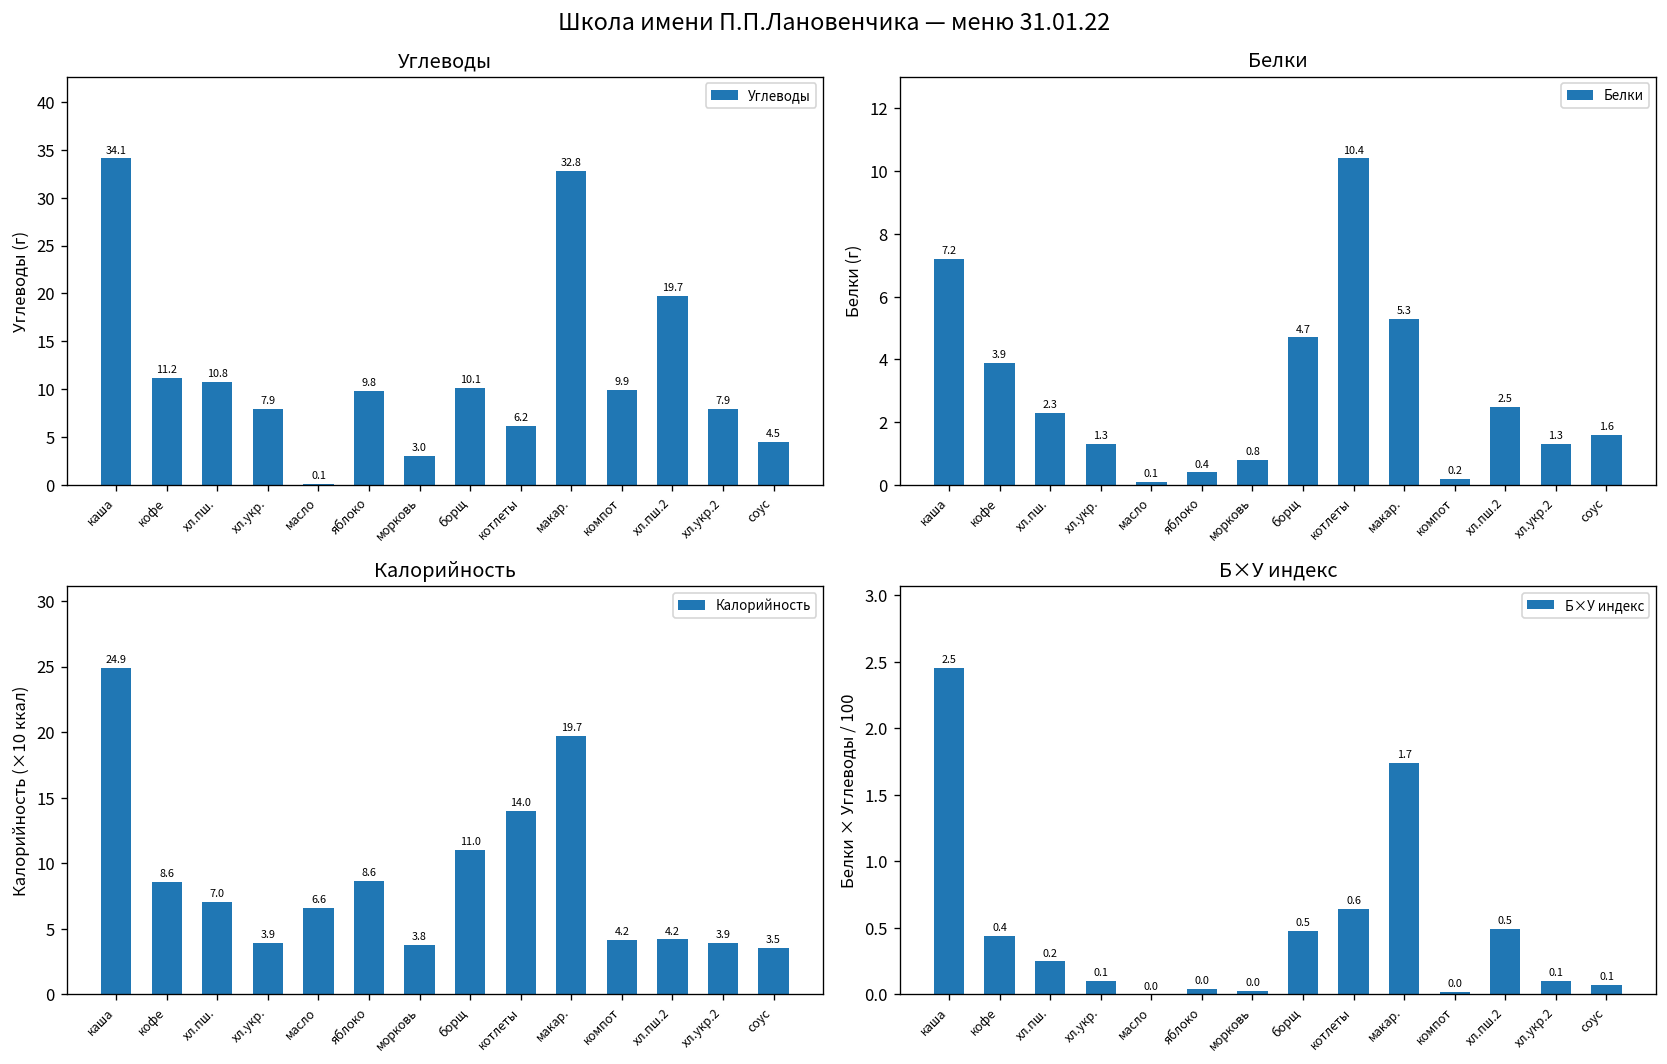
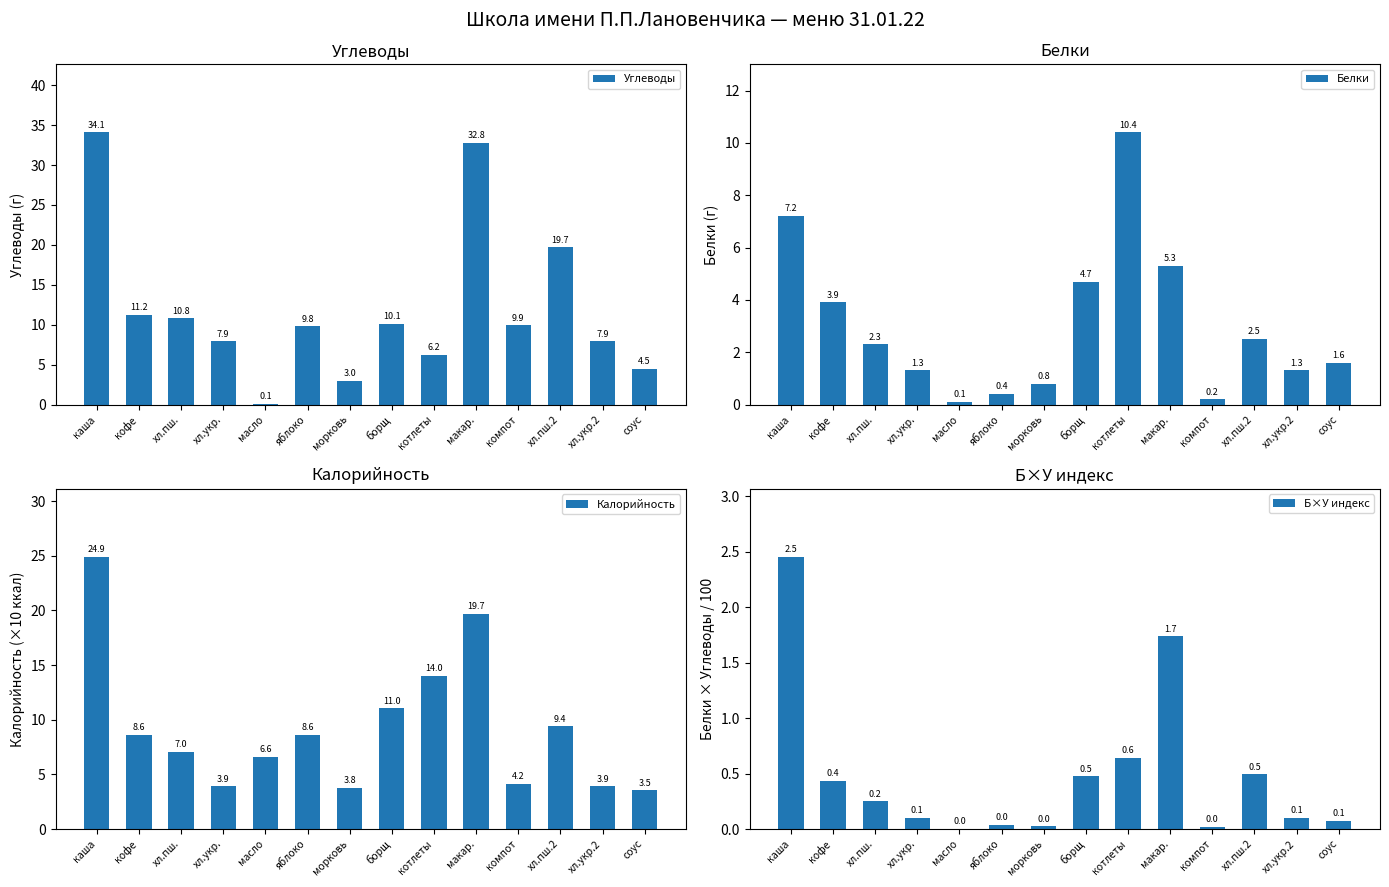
  {
    "Углеводы": {
      "каша": 34.1,
      "кофе": 11.2,
      "хл.пш.": 10.8,
      "хл.укр.": 7.9,
      "масло": 0.1,
      "яблоко": 9.8,
      "морковь": 3.0,
      "борщ": 10.1,
      "котлеты": 6.2,
      "макар.": 32.8,
      "компот": 9.9,
      "хл.пш.2": 19.7,
      "хл.укр.2": 7.9,
      "соус": 4.5
    },
    "Белки": {
      "каша": 7.2,
      "кофе": 3.9,
      "хл.пш.": 2.3,
      "хл.укр.": 1.3,
      "масло": 0.1,
      "яблоко": 0.4,
      "морковь": 0.8,
      "борщ": 4.7,
      "котлеты": 10.4,
      "макар.": 5.3,
      "компот": 0.2,
      "хл.пш.2": 2.5,
      "хл.укр.2": 1.3,
      "соус": 1.6
    },
    "Калорийность": {
      "каша": 24.9,
      "кофе": 8.6,
      "хл.пш.": 7.0,
      "хл.укр.": 3.9,
      "масло": 6.6,
      "яблоко": 8.6,
      "морковь": 3.8,
      "борщ": 11.0,
      "котлеты": 14.0,
      "макар.": 19.7,
      "компот": 4.2,
-     "хл.пш.2": 4.2,
+     "хл.пш.2": 9.4,
      "хл.укр.2": 3.9,
      "соус": 3.5
    },
    "Б×У индекс": {
      "каша": 2.5,
      "кофе": 0.4,
      "хл.пш.": 0.2,
      "хл.укр.": 0.1,
      "масло": 0.0,
      "яблоко": 0.0,
      "морковь": 0.0,
      "борщ": 0.5,
      "котлеты": 0.6,
      "макар.": 1.7,
      "компот": 0.0,
      "хл.пш.2": 0.5,
      "хл.укр.2": 0.1,
      "соус": 0.1
    }
  }
